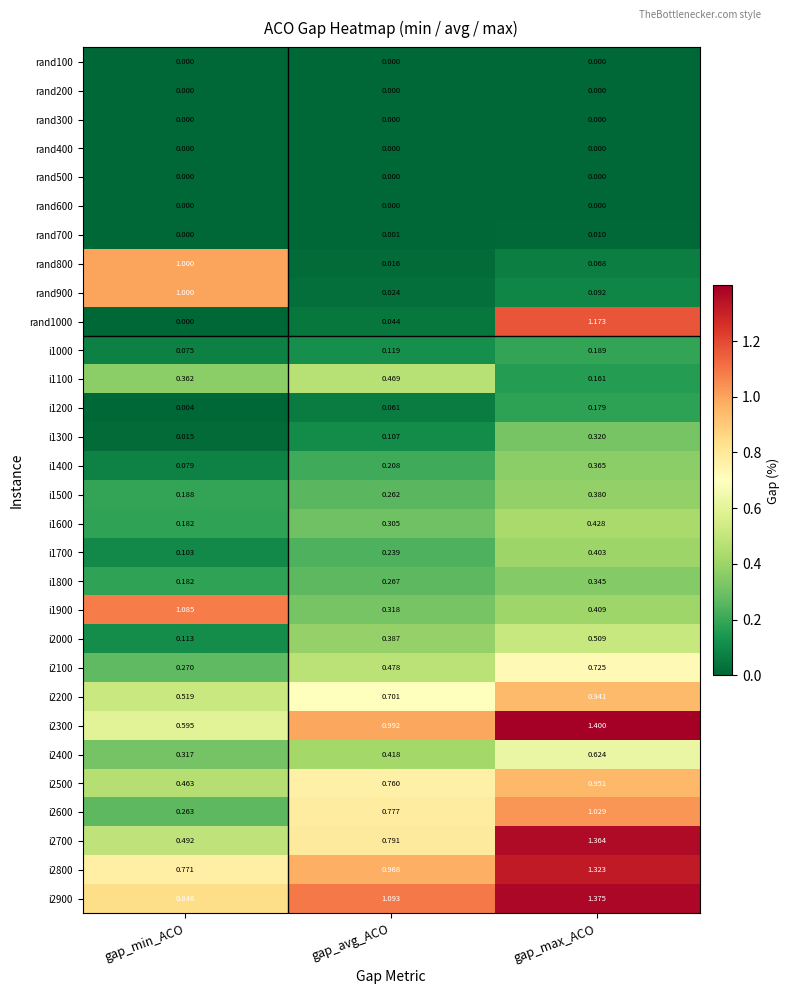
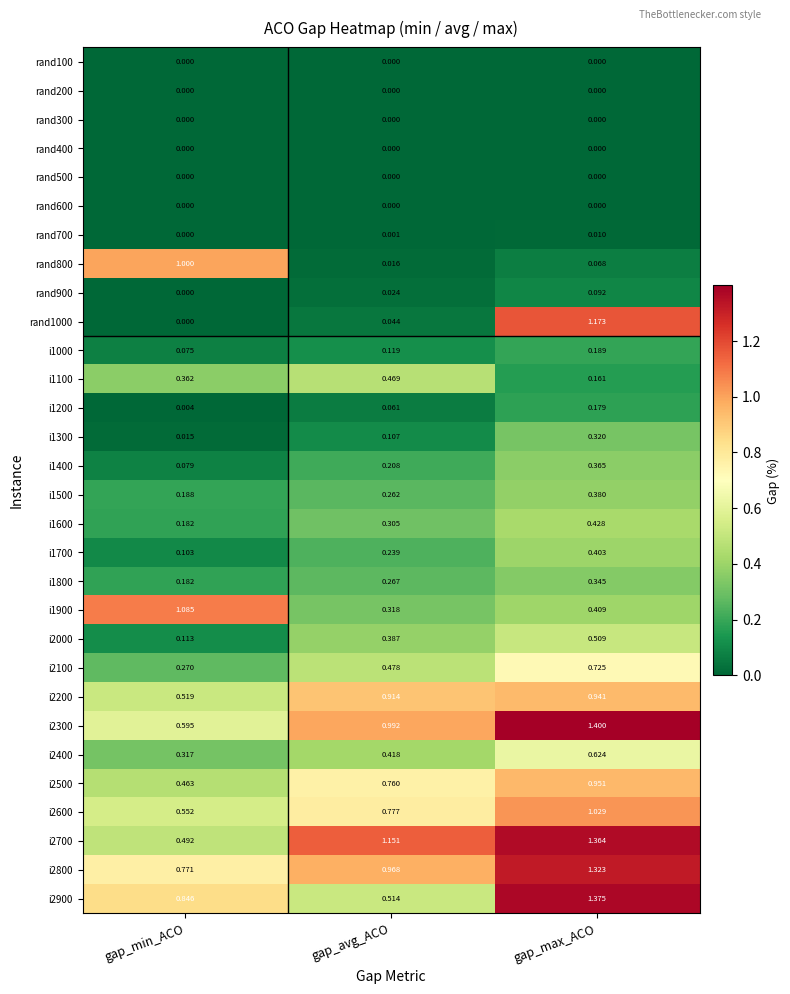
  {
    "rand100": {
      "gap_min_ACO": 0.000,
      "gap_avg_ACO": 0.000,
      "gap_max_ACO": 0.000
    },
    "rand200": {
      "gap_min_ACO": 0.000,
      "gap_avg_ACO": 0.000,
      "gap_max_ACO": 0.000
    },
    "rand300": {
      "gap_min_ACO": 0.000,
      "gap_avg_ACO": 0.000,
      "gap_max_ACO": 0.000
    },
    "rand400": {
      "gap_min_ACO": 0.000,
      "gap_avg_ACO": 0.000,
      "gap_max_ACO": 0.000
    },
    "rand500": {
      "gap_min_ACO": 0.000,
      "gap_avg_ACO": 0.000,
      "gap_max_ACO": 0.000
    },
    "rand600": {
      "gap_min_ACO": 0.000,
      "gap_avg_ACO": 0.000,
      "gap_max_ACO": 0.000
    },
    "rand700": {
      "gap_min_ACO": 0.000,
      "gap_avg_ACO": 0.001,
      "gap_max_ACO": 0.010
    },
    "rand800": {
      "gap_min_ACO": 1.000,
      "gap_avg_ACO": 0.016,
      "gap_max_ACO": 0.068
    },
    "rand900": {
-     "gap_min_ACO": 1.000,
+     "gap_min_ACO": 0.000,
      "gap_avg_ACO": 0.024,
      "gap_max_ACO": 0.092
    },
    "rand1000": {
      "gap_min_ACO": 0.000,
      "gap_avg_ACO": 0.044,
      "gap_max_ACO": 1.173
    },
    "i1000": {
      "gap_min_ACO": 0.075,
      "gap_avg_ACO": 0.119,
      "gap_max_ACO": 0.189
    },
    "i1100": {
      "gap_min_ACO": 0.362,
      "gap_avg_ACO": 0.469,
      "gap_max_ACO": 0.161
    },
    "i1200": {
      "gap_min_ACO": 0.004,
      "gap_avg_ACO": 0.061,
      "gap_max_ACO": 0.179
    },
    "i1300": {
      "gap_min_ACO": 0.015,
      "gap_avg_ACO": 0.107,
      "gap_max_ACO": 0.320
    },
    "i1400": {
      "gap_min_ACO": 0.079,
      "gap_avg_ACO": 0.208,
      "gap_max_ACO": 0.365
    },
    "i1500": {
      "gap_min_ACO": 0.188,
      "gap_avg_ACO": 0.262,
      "gap_max_ACO": 0.380
    },
    "i1600": {
      "gap_min_ACO": 0.182,
      "gap_avg_ACO": 0.305,
      "gap_max_ACO": 0.428
    },
    "i1700": {
      "gap_min_ACO": 0.103,
      "gap_avg_ACO": 0.239,
      "gap_max_ACO": 0.403
    },
    "i1800": {
      "gap_min_ACO": 0.182,
      "gap_avg_ACO": 0.267,
      "gap_max_ACO": 0.345
    },
    "i1900": {
      "gap_min_ACO": 1.085,
      "gap_avg_ACO": 0.318,
      "gap_max_ACO": 0.409
    },
    "i2000": {
      "gap_min_ACO": 0.113,
      "gap_avg_ACO": 0.387,
      "gap_max_ACO": 0.509
    },
    "i2100": {
      "gap_min_ACO": 0.270,
      "gap_avg_ACO": 0.478,
      "gap_max_ACO": 0.725
    },
    "i2200": {
      "gap_min_ACO": 0.519,
-     "gap_avg_ACO": 0.701,
+     "gap_avg_ACO": 0.914,
      "gap_max_ACO": 0.941
    },
    "i2300": {
      "gap_min_ACO": 0.595,
      "gap_avg_ACO": 0.992,
      "gap_max_ACO": 1.400
    },
    "i2400": {
      "gap_min_ACO": 0.317,
      "gap_avg_ACO": 0.418,
      "gap_max_ACO": 0.624
    },
    "i2500": {
      "gap_min_ACO": 0.463,
      "gap_avg_ACO": 0.760,
      "gap_max_ACO": 0.951
    },
    "i2600": {
-     "gap_min_ACO": 0.263,
+     "gap_min_ACO": 0.552,
      "gap_avg_ACO": 0.777,
      "gap_max_ACO": 1.029
    },
    "i2700": {
      "gap_min_ACO": 0.492,
-     "gap_avg_ACO": 0.791,
+     "gap_avg_ACO": 1.151,
      "gap_max_ACO": 1.364
    },
    "i2800": {
      "gap_min_ACO": 0.771,
      "gap_avg_ACO": 0.968,
      "gap_max_ACO": 1.323
    },
    "i2900": {
      "gap_min_ACO": 0.846,
-     "gap_avg_ACO": 1.093,
+     "gap_avg_ACO": 0.514,
      "gap_max_ACO": 1.375
    }
  }
